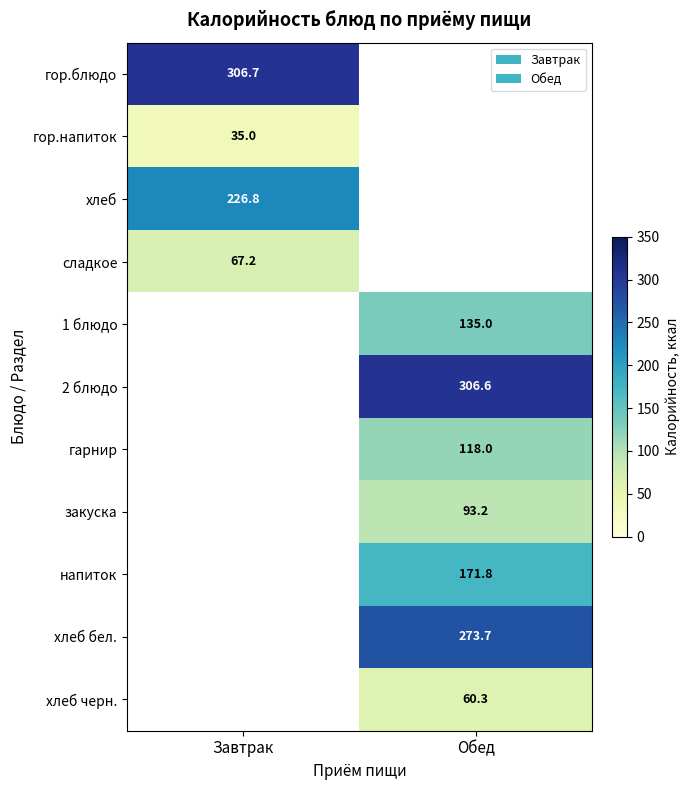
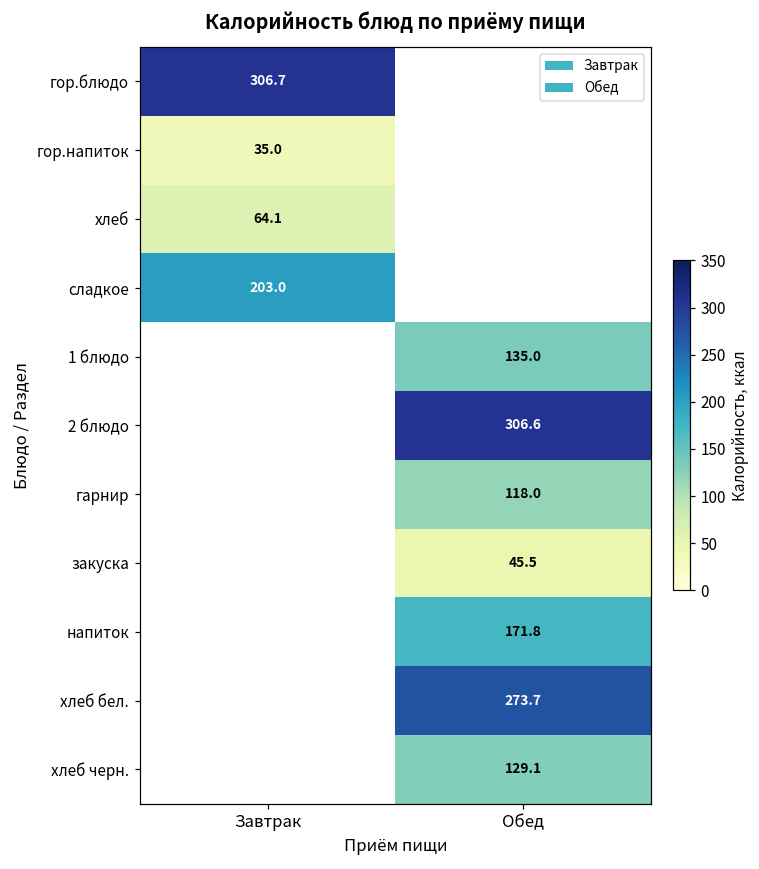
  {
    "гор.блюдо": {
      "Завтрак": 306.7
    },
    "гор.напиток": {
      "Завтрак": 35.0
    },
    "хлеб": {
-     "Завтрак": 226.8
+     "Завтрак": 64.1
    },
    "сладкое": {
-     "Завтрак": 67.2
+     "Завтрак": 203.0
    },
    "1 блюдо": {
      "Обед": 135.0
    },
    "2 блюдо": {
      "Обед": 306.6
    },
    "гарнир": {
      "Обед": 118.0
    },
    "закуска": {
-     "Обед": 93.2
+     "Обед": 45.5
    },
    "напиток": {
      "Обед": 171.8
    },
    "хлеб бел.": {
      "Обед": 273.7
    },
    "хлеб черн.": {
-     "Обед": 60.3
+     "Обед": 129.1
    }
  }
